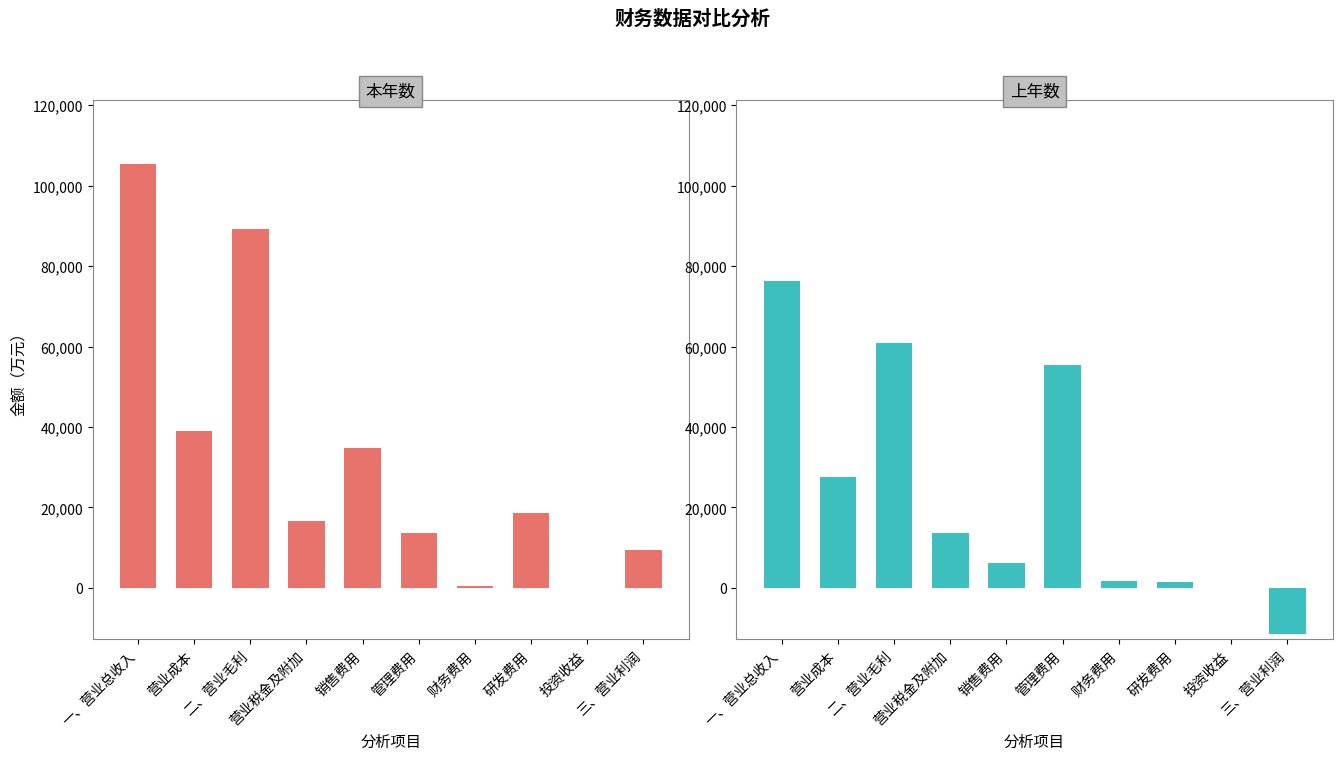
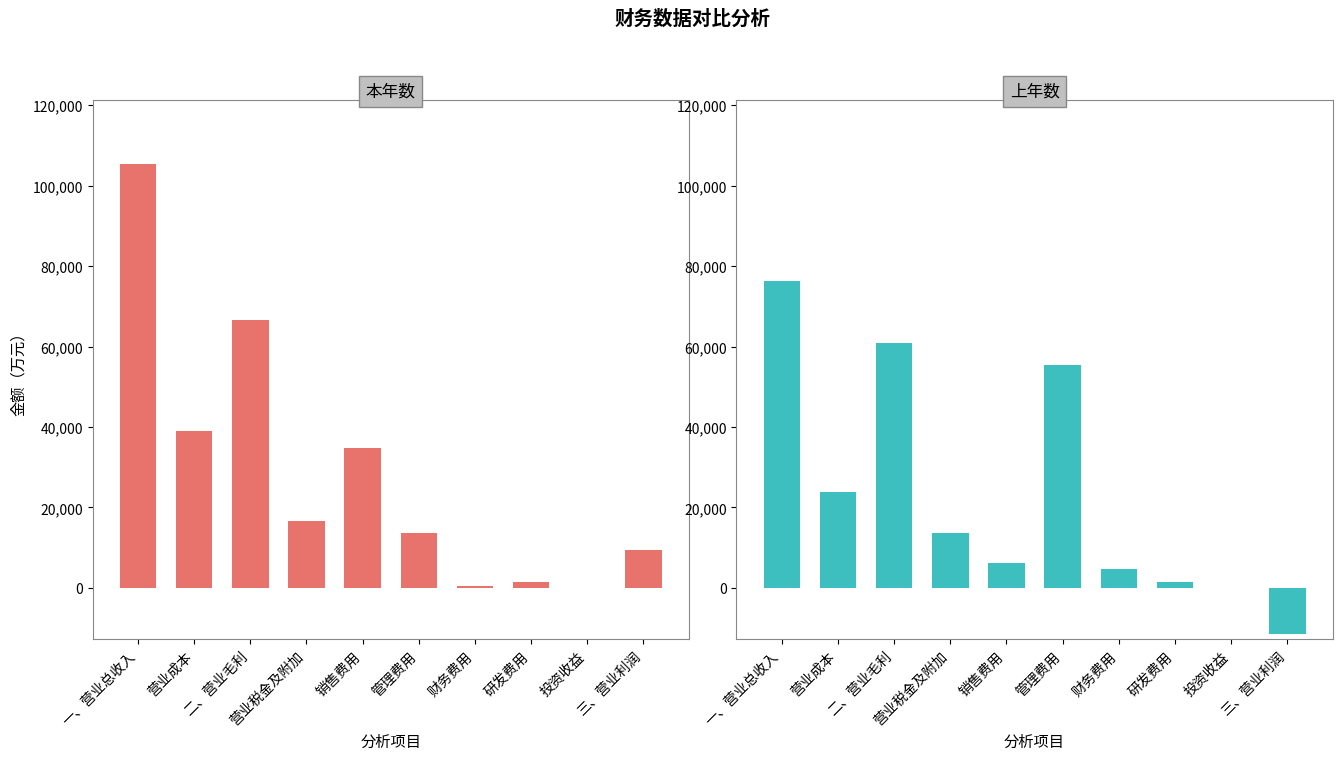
  {
    "本年数": {
      "一、营业总收入": "105,000",
      "营业成本": "39,000",
-     "二、营业毛利": "89,000",
+     "二、营业毛利": "66,000",
      "营业税金及附加": "17,000",
      "销售费用": "35,000",
      "管理费用": "14,000",
-     "研发费用": "19,000",
+     "研发费用": "1,000",
      "三、营业利润": "9,000"
    },
    "上年数": {
      "一、营业总收入": "76,000",
-     "营业成本": "27,000",
+     "营业成本": "24,000",
      "二、营业毛利": "61,000",
      "营业税金及附加": "14,000",
      "销售费用": "6,000",
      "管理费用": "55,000",
-     "财务费用": "2,000",
+     "财务费用": "5,000",
      "研发费用": "2,000",
      "三、营业利润": "-12,000"
    }
  }
